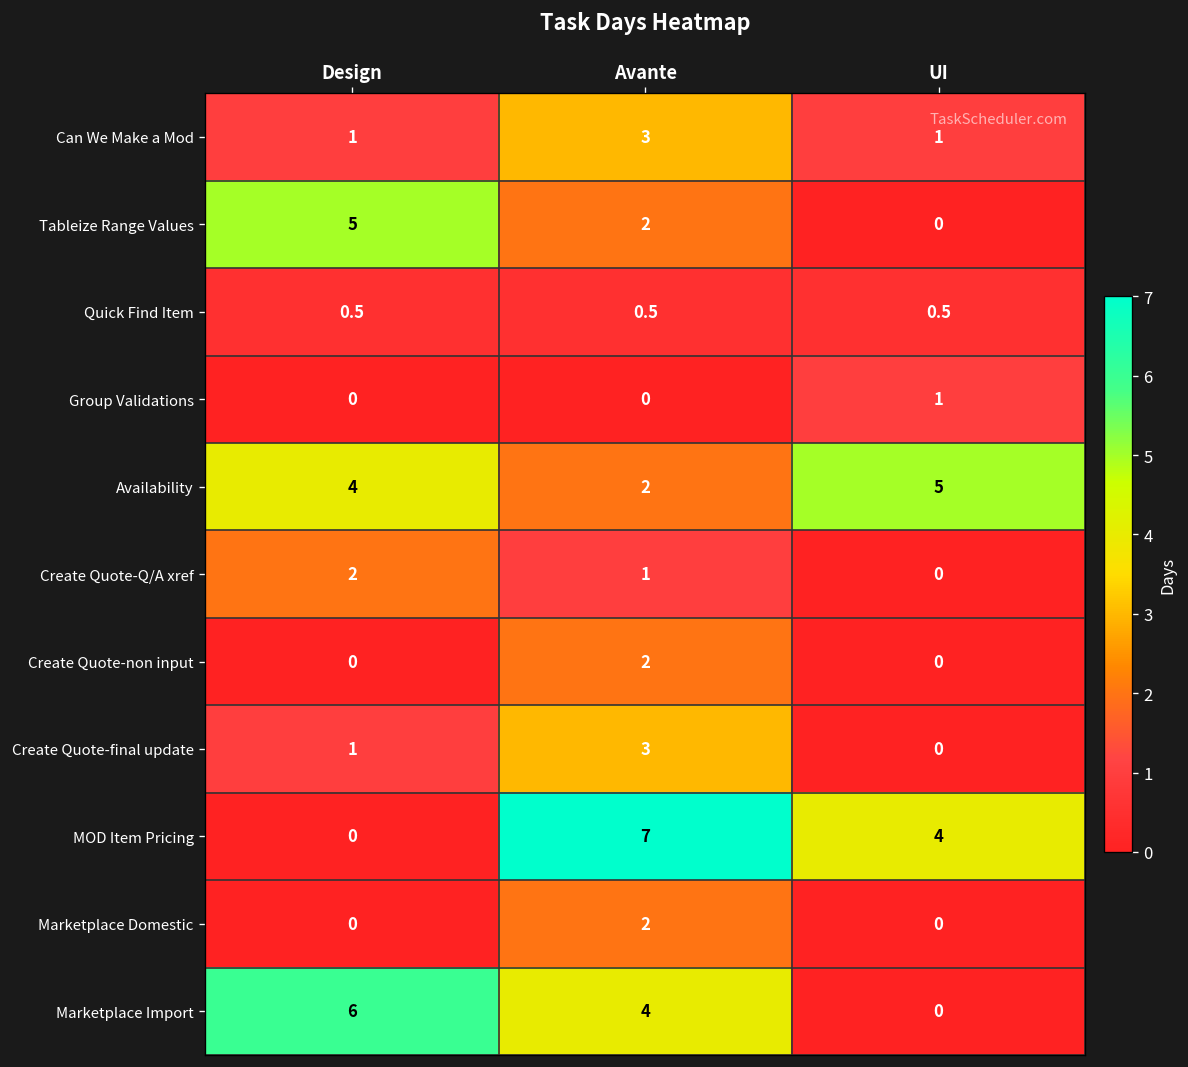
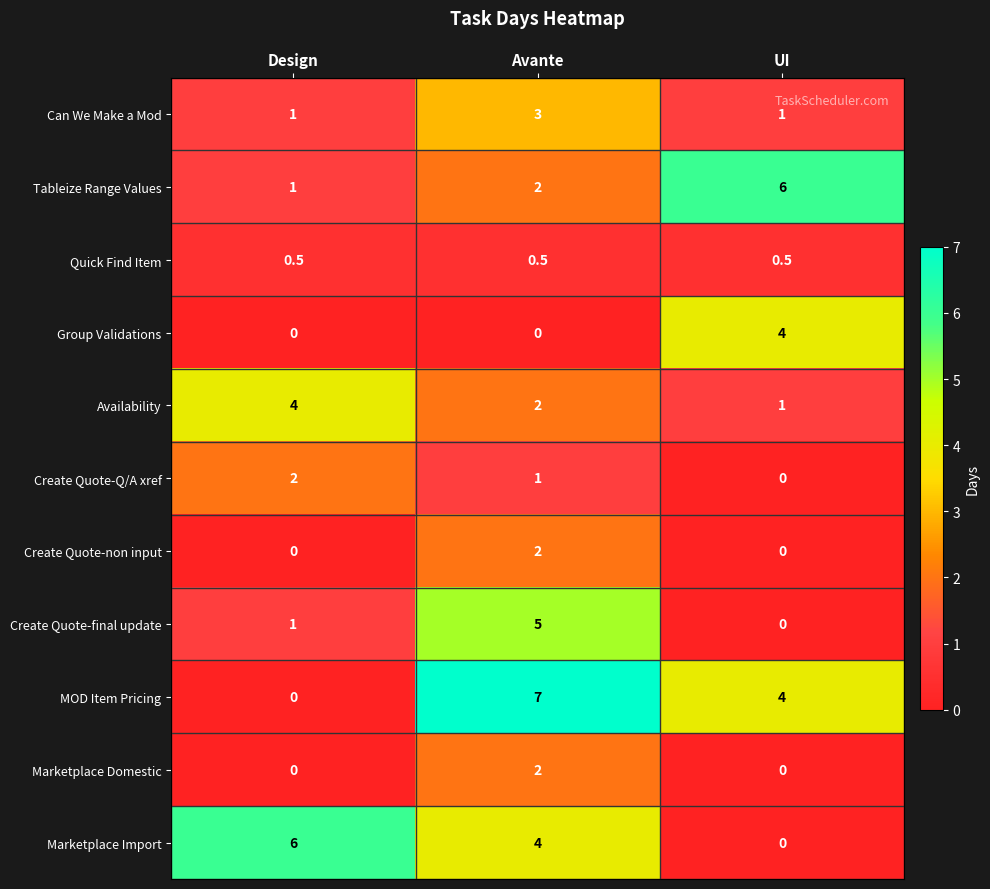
  {
    "Can We Make a Mod": {
      "Design": 1,
      "Avante": 3
    },
    "Tableize Range Values": {
-     "Design": 5,
+     "Design": 1,
      "Avante": 2,
-     "UI": 0
+     "UI": 6
    },
    "Quick Find Item": {
      "Design": 0.5,
      "Avante": 0.5,
      "UI": 0.5
    },
    "Group Validations": {
      "Design": 0,
      "Avante": 0,
-     "UI": 1
+     "UI": 4
    },
    "Availability": {
      "Design": 4,
      "Avante": 2,
-     "UI": 5
+     "UI": 1
    },
    "Create Quote-Q/A xref": {
      "Design": 2,
      "Avante": 1,
      "UI": 0
    },
    "Create Quote-non input": {
      "Design": 0,
      "Avante": 2,
      "UI": 0
    },
    "Create Quote-final update": {
      "Design": 1,
-     "Avante": 3,
+     "Avante": 5,
      "UI": 0
    },
    "MOD Item Pricing": {
      "Design": 0,
      "Avante": 7,
      "UI": 4
    },
    "Marketplace Domestic": {
      "Design": 0,
      "Avante": 2,
      "UI": 0
    },
    "Marketplace Import": {
      "Design": 6,
      "Avante": 4,
      "UI": 0
    }
  }
